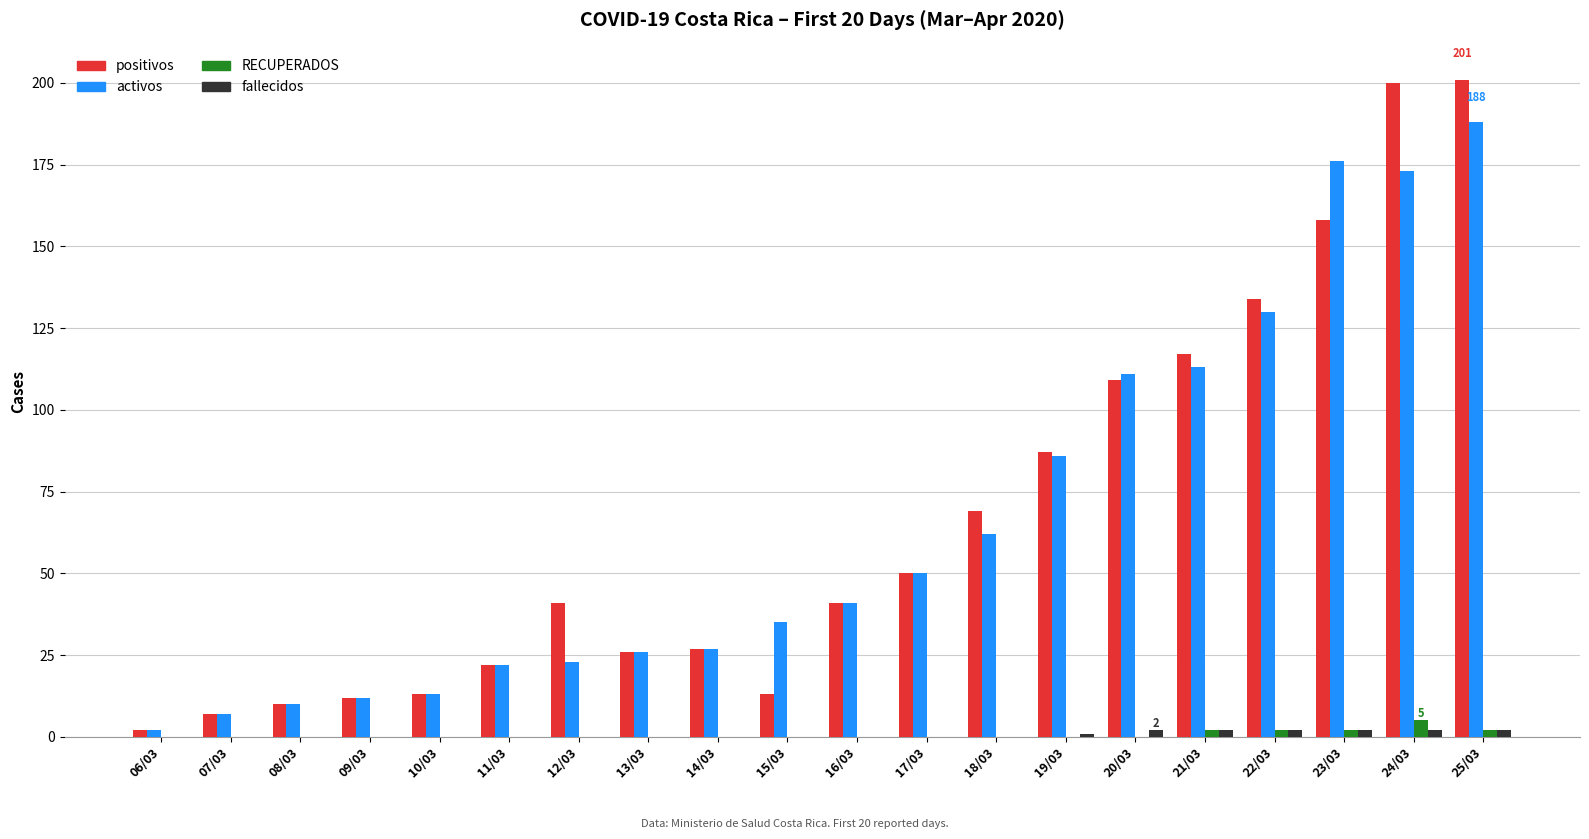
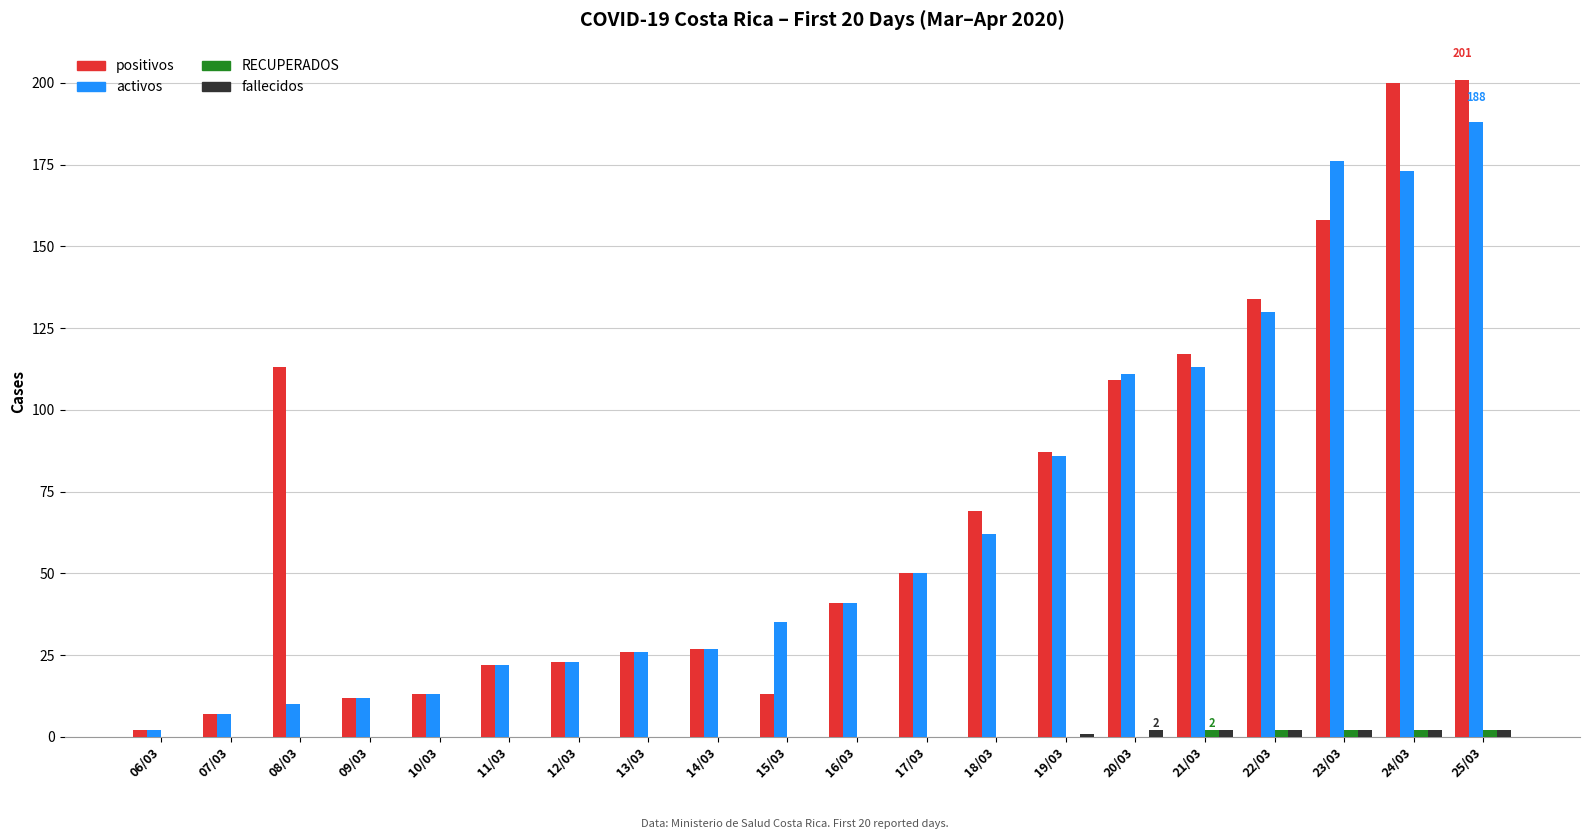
  {
    "positivos": {
      "06/03": 2,
      "07/03": 7,
-     "08/03": 10,
+     "08/03": 113,
      "09/03": 12,
      "10/03": 13,
      "11/03": 22,
-     "12/03": 41,
+     "12/03": 23,
      "13/03": 26,
      "14/03": 27,
      "15/03": 13,
      "16/03": 41,
      "17/03": 50,
      "18/03": 69,
      "19/03": 87,
      "20/03": 109,
      "21/03": 117,
      "22/03": 134,
      "23/03": 158,
      "24/03": 200
    },
    "activos": {
      "25/03": 188
    },
    "RECUPERADOS": {
      "21/03": 2,
-     "24/03": 5
+     "24/03": 2
    },
    "fallecidos": {
      "20/03": 2
    }
  }
